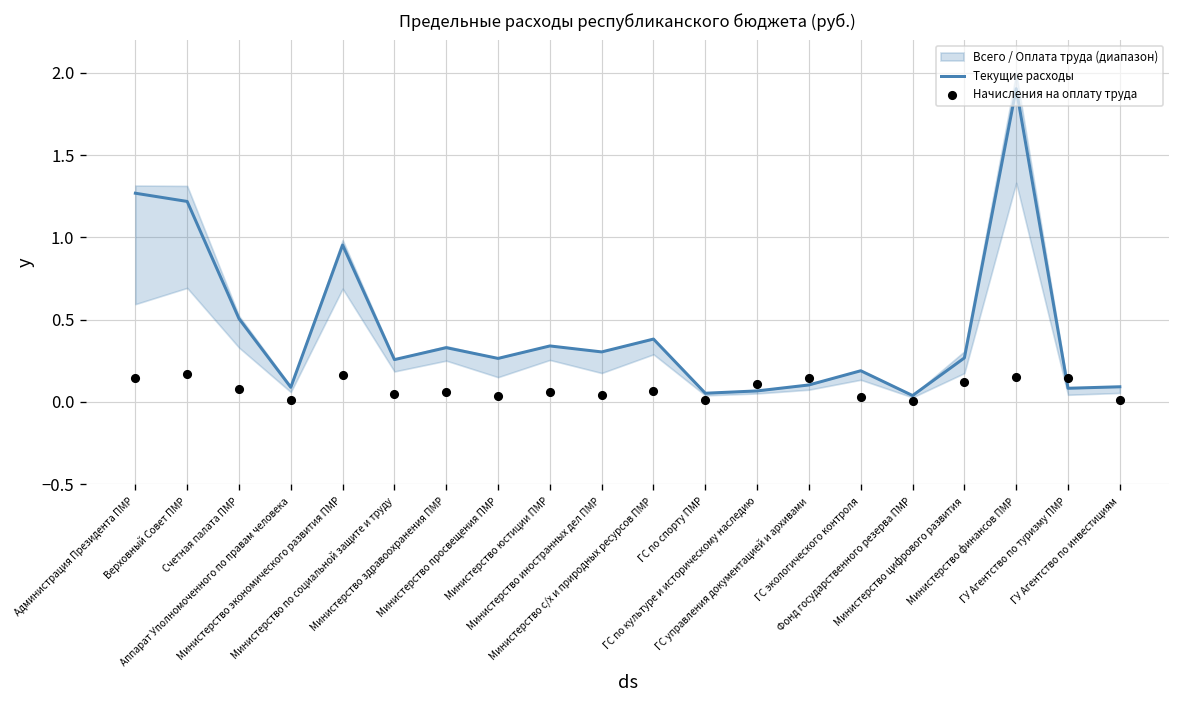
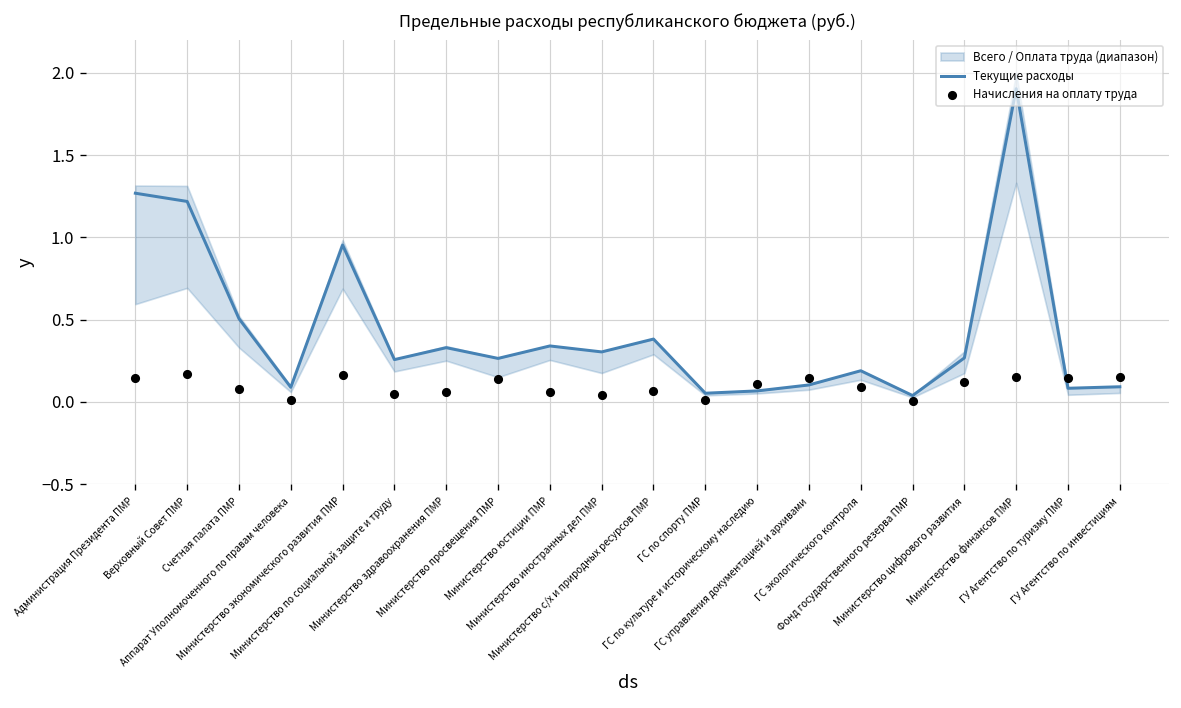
  {
    "Начисления на оплату труда": {
-     "Министерство просвещения ПМР": 0.04,
-     "ГС экологического контроля": 0.03,
-     "ГУ Агентство по инвестициям": 0.01
+     "Министерство просвещения ПМР": 0.14,
+     "ГС экологического контроля": 0.09,
+     "ГУ Агентство по инвестициям": 0.15
    }
  }
